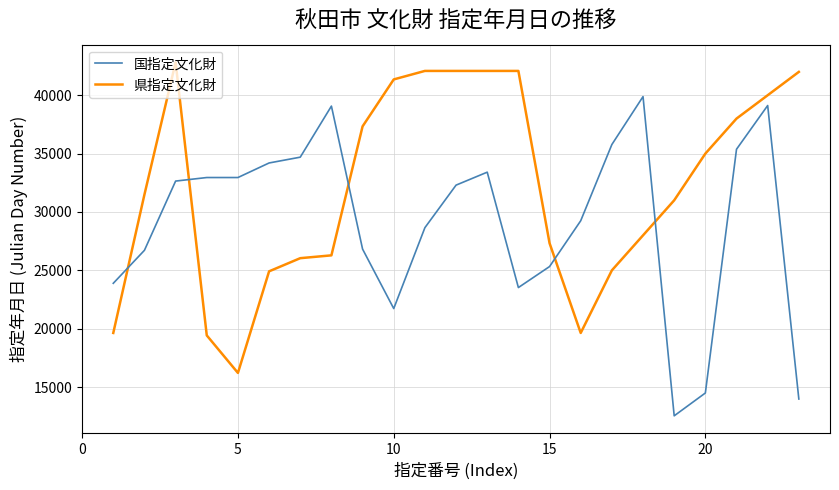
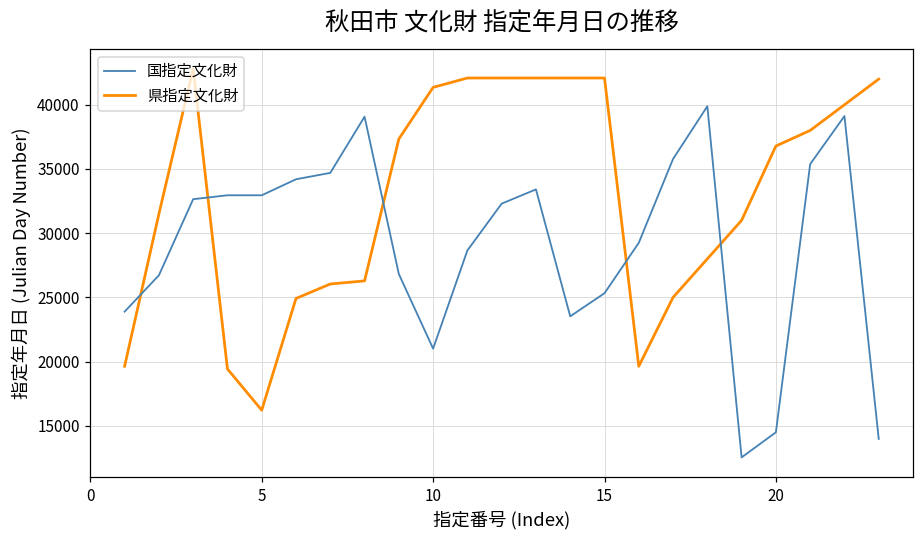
  {
    "国指定文化財": {
      "5": 33000,
-     "10": 21700,
+     "10": 21000,
      "15": 25300,
      "20": 14500
    },
    "県指定文化財": {
      "5": 16200,
      "10": 41400,
-     "15": 27300,
-     "20": 35000
+     "15": 42100,
+     "20": 36800
    }
  }
